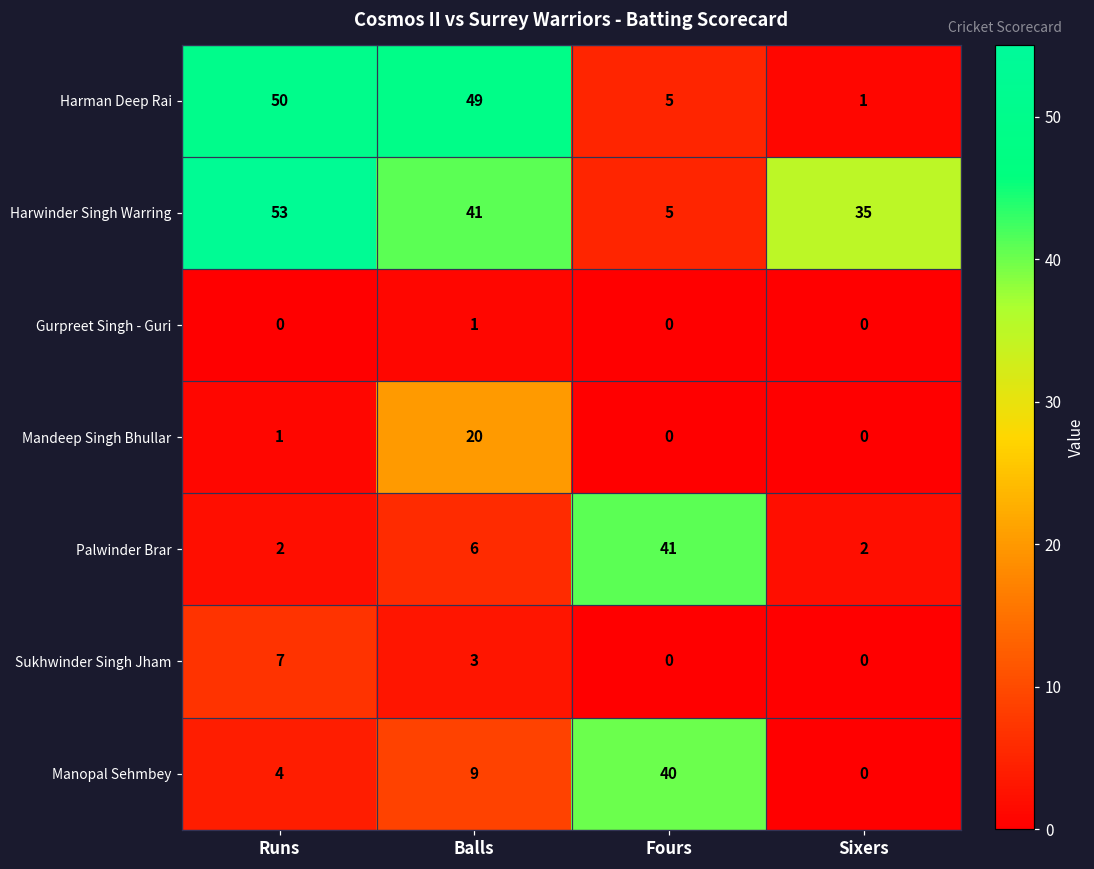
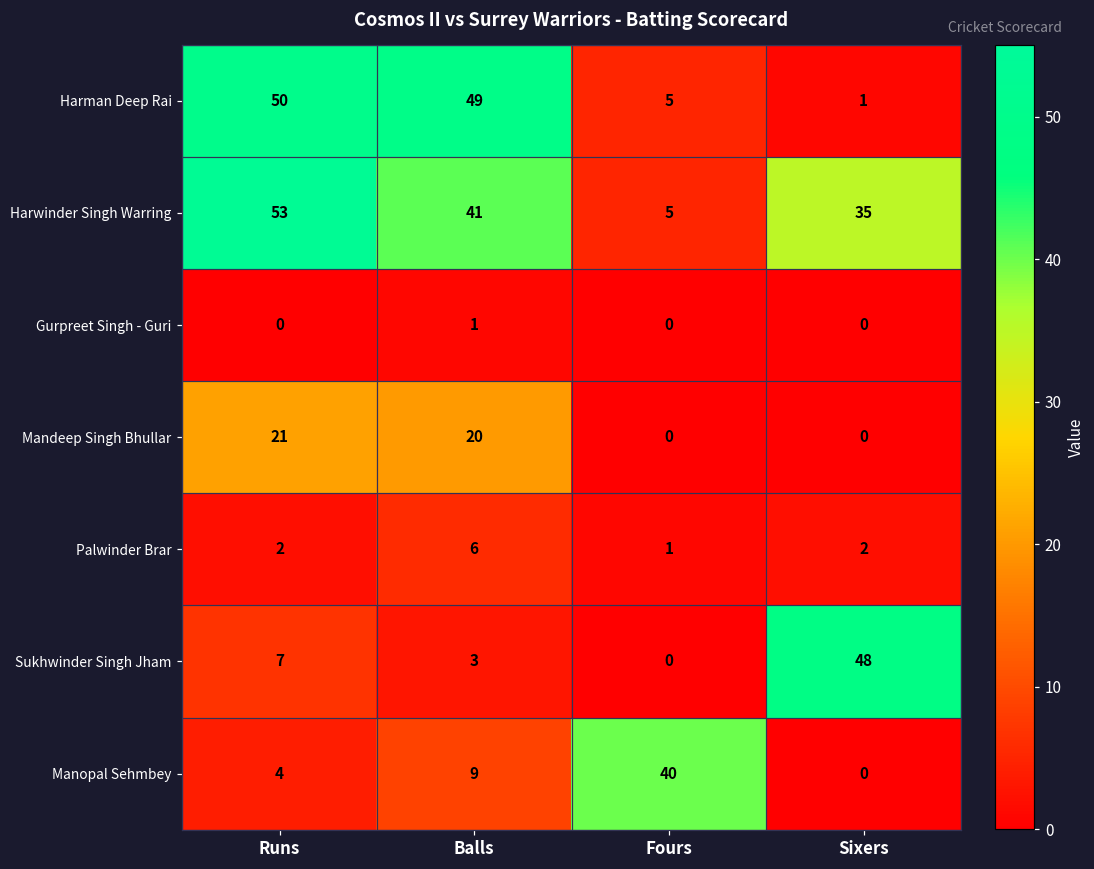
  {
    "Harman Deep Rai": {
      "Runs": 50,
      "Balls": 49,
      "Fours": 5,
      "Sixers": 1
    },
    "Harwinder Singh Warring": {
      "Runs": 53,
      "Balls": 41,
      "Fours": 5,
      "Sixers": 35
    },
    "Gurpreet Singh - Guri": {
      "Runs": 0,
      "Balls": 1,
      "Fours": 0,
      "Sixers": 0
    },
    "Mandeep Singh Bhullar": {
-     "Runs": 1,
+     "Runs": 21,
      "Balls": 20,
      "Fours": 0,
      "Sixers": 0
    },
    "Palwinder Brar": {
      "Runs": 2,
      "Balls": 6,
-     "Fours": 41,
+     "Fours": 1,
      "Sixers": 2
    },
    "Sukhwinder Singh Jham": {
      "Runs": 7,
      "Balls": 3,
      "Fours": 0,
-     "Sixers": 0
+     "Sixers": 48
    },
    "Manopal Sehmbey": {
      "Runs": 4,
      "Balls": 9,
      "Fours": 40,
      "Sixers": 0
    }
  }
